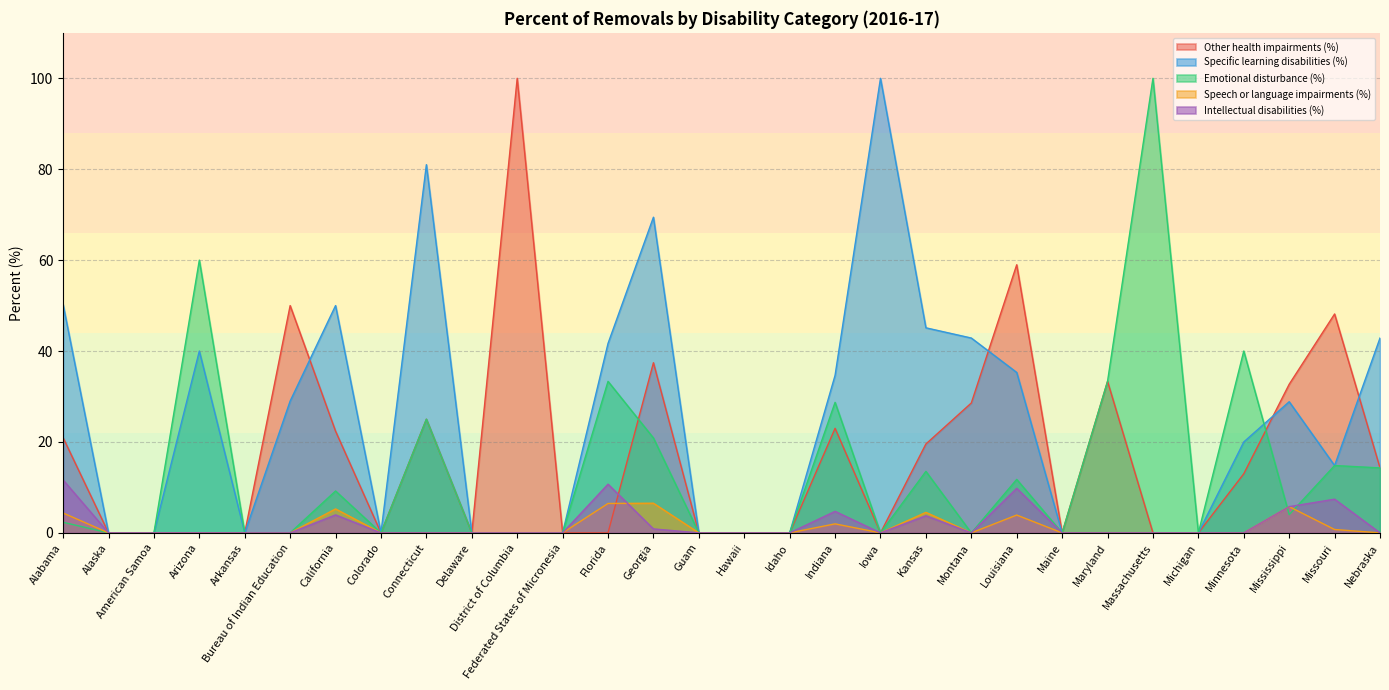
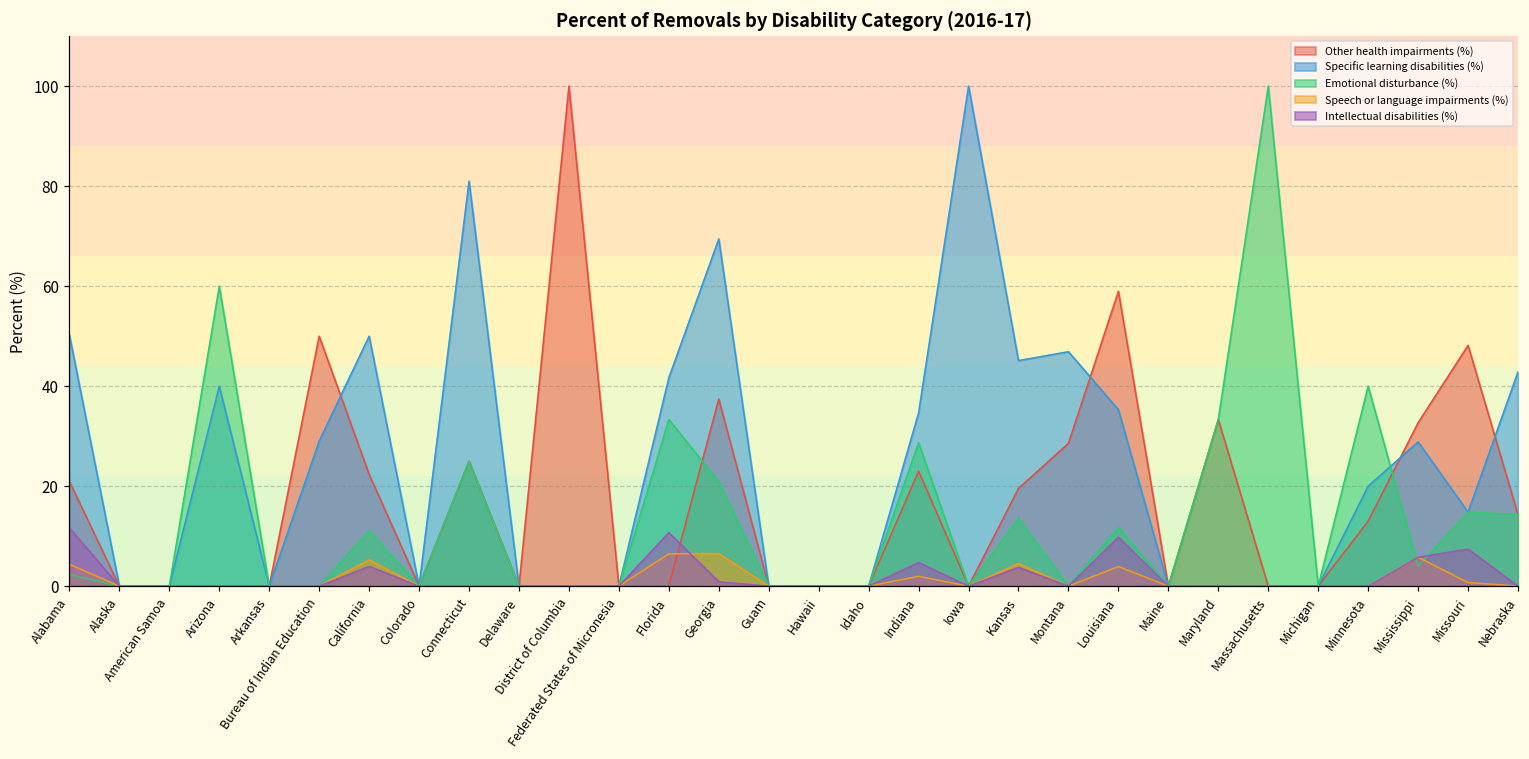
  {
    "Other health impairments (%)": {
      "Alabama": 21,
      "Bureau of Indian Education": 50,
      "California": 22,
      "District of Columbia": 100,
      "Florida": 0,
      "Georgia": 37,
      "Indiana": 23,
      "Kansas": 20,
      "Montana": 29,
      "Louisiana": 59,
      "Minnesota": 13,
      "Mississippi": 33,
      "Missouri": 48
    },
    "Specific learning disabilities (%)": {
      "Alabama": 50,
      "Arizona": 40,
      "Bureau of Indian Education": 29,
      "California": 50,
      "Connecticut": 81,
      "Florida": 42,
      "Georgia": 69,
      "Indiana": 35,
      "Iowa": 100,
      "Kansas": 45,
-     "Montana": 43,
+     "Montana": 47,
      "Louisiana": 35,
      "Minnesota": 20,
      "Mississippi": 29,
      "Nebraska": 43
    },
    "Emotional disturbance (%)": {
      "Alabama": 2,
      "Arizona": 60,
-     "California": 9,
+     "California": 11,
      "Florida": 33,
      "Georgia": 21,
      "Indiana": 29,
      "Kansas": 14,
      "Louisiana": 12,
      "Massachusetts": 100,
      "Minnesota": 40,
      "Mississippi": 4
    },
    "Speech or language impairments (%)": {
      "Alabama": 4,
      "California": 5,
      "Florida": 6,
      "Georgia": 7,
      "Indiana": 2,
      "Kansas": 5,
      "Louisiana": 4,
      "Missouri": 1
    },
    "Intellectual disabilities (%)": {
      "Alabama": 12,
      "California": 4,
      "Florida": 11,
      "Georgia": 1,
      "Indiana": 5,
      "Kansas": 4,
      "Louisiana": 10,
      "Missouri": 7
    }
  }
